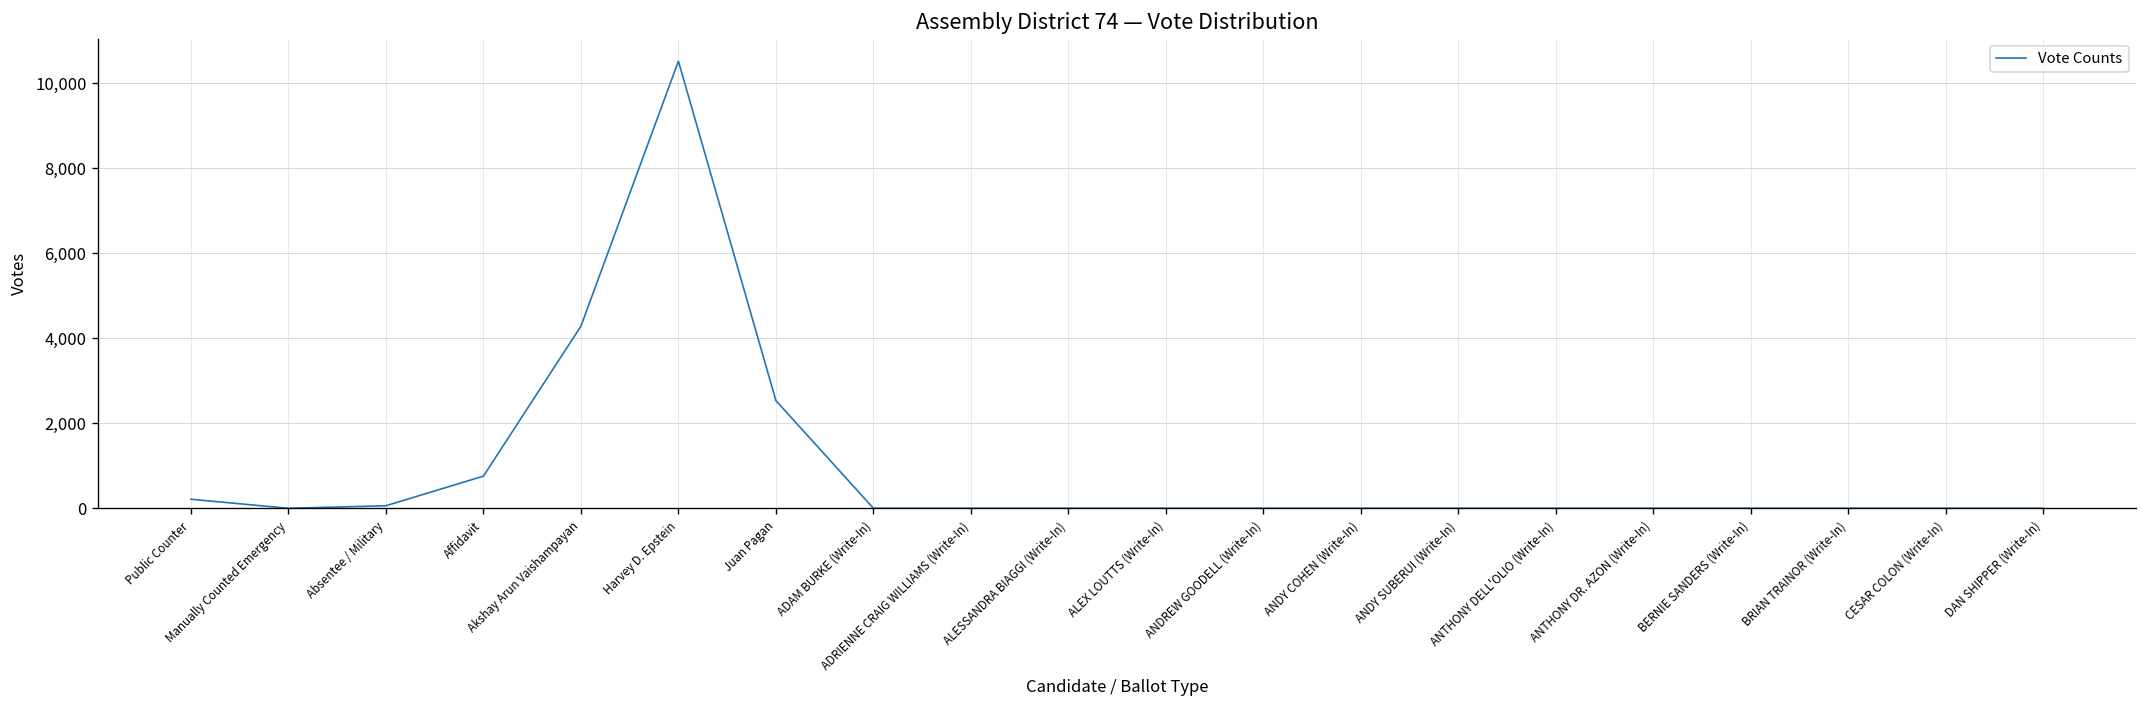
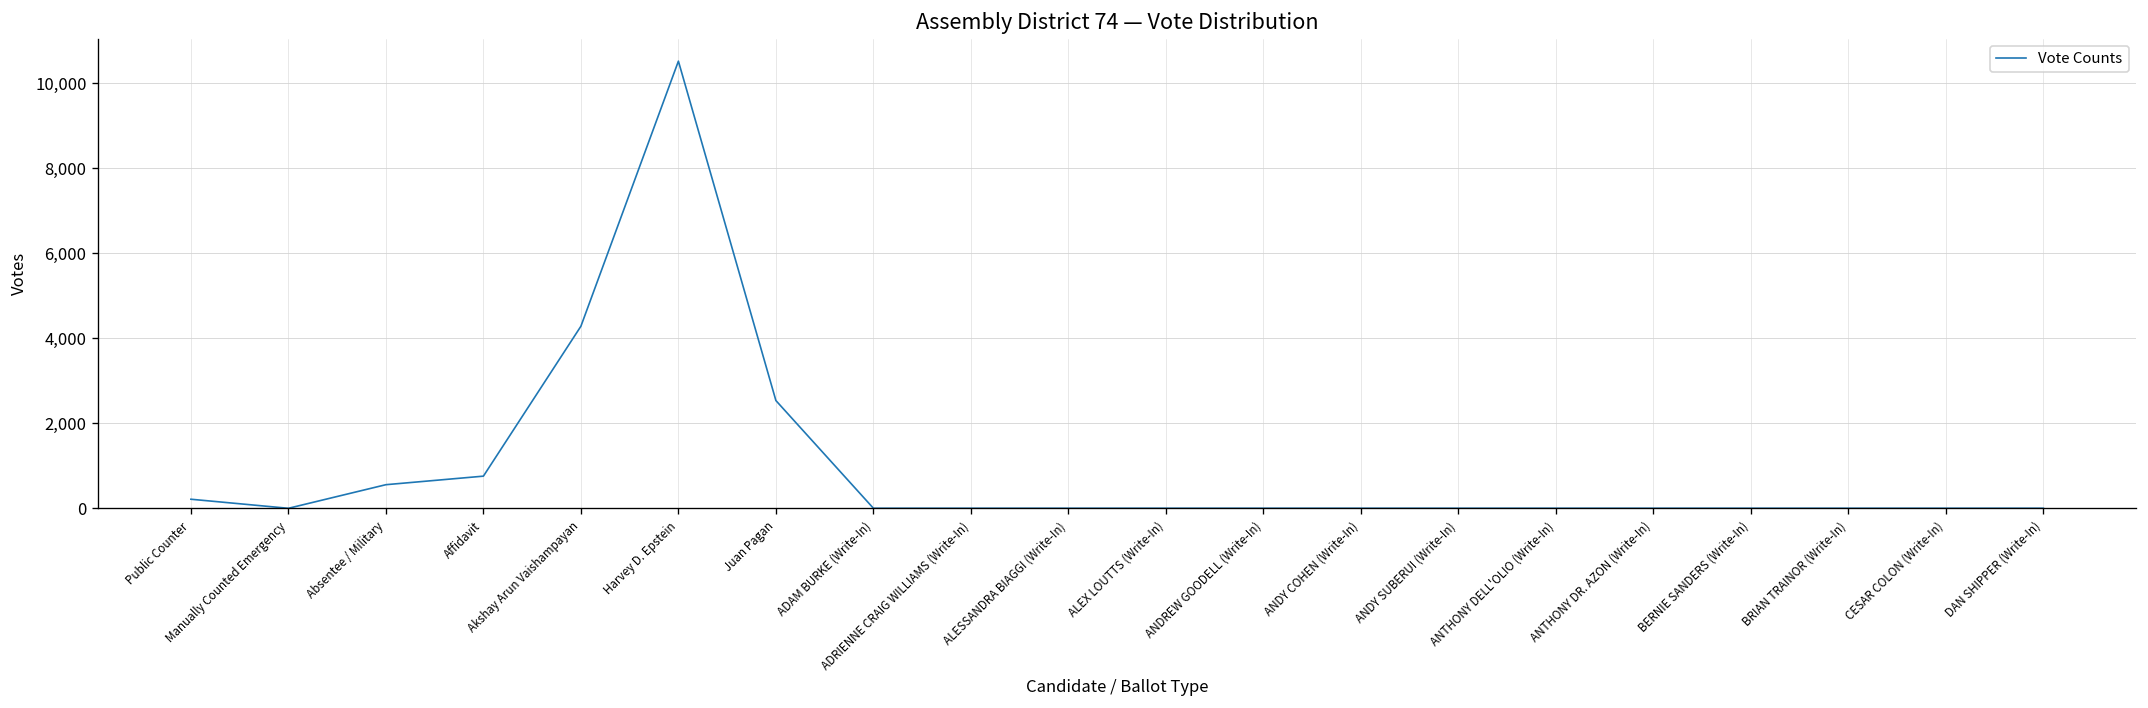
  {
    "Public Counter": "200",
    "Manually Counted Emergency": "0",
-   "Absentee / Military": "100",
+   "Absentee / Military": "600",
    "Affidavit": "800",
    "Akshay Arun Vaishampayan": "4,300",
    "Harvey D. Epstein": "10,500",
    "Juan Pagan": "2,500",
    "ADAM BURKE (Write-In)": "0",
    "ADRIENNE CRAIG WILLIAMS (Write-In)": "0",
    "ALESSANDRA BIAGGI (Write-In)": "0",
    "ALEX LOUTTS (Write-In)": "0",
    "ANDREW GOODELL (Write-In)": "0",
    "ANDY COHEN (Write-In)": "0",
    "ANDY SUBERUI (Write-In)": "0",
    "ANTHONY DELL'OLIO (Write-In)": "0",
    "ANTHONY DR. AZON (Write-In)": "0",
    "BERNIE SANDERS (Write-In)": "0",
    "BRIAN TRAINOR (Write-In)": "0",
    "CESAR COLON (Write-In)": "0",
    "DAN SHIPPER (Write-In)": "0"
  }
